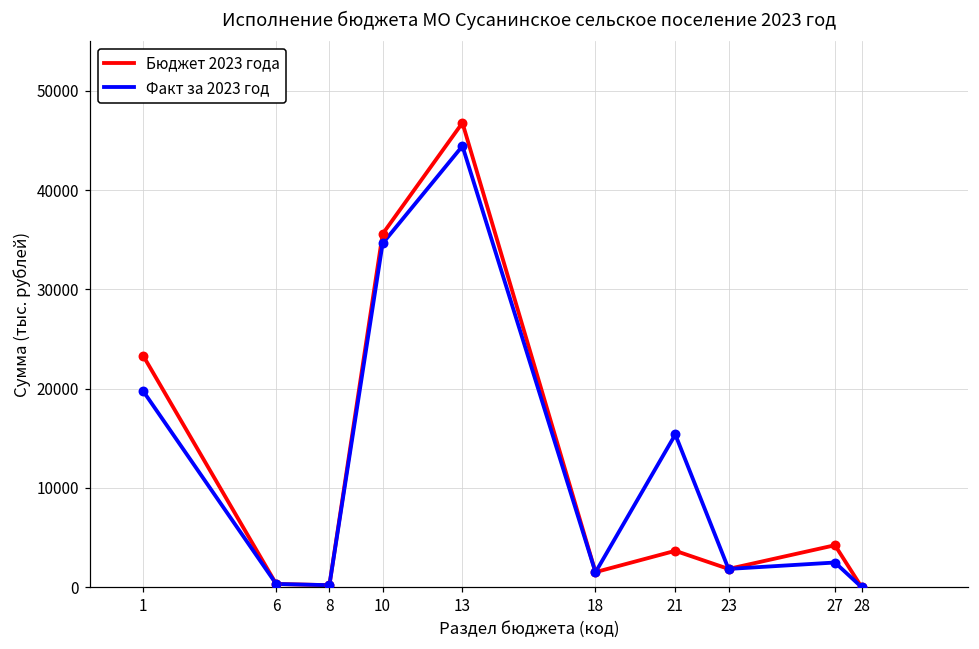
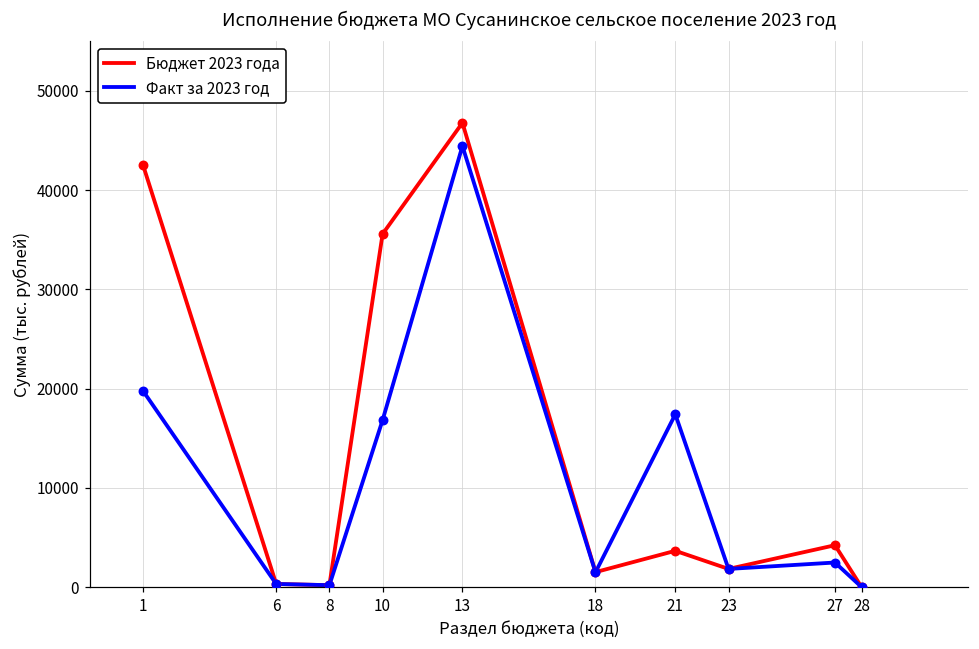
  {
    "Бюджет 2023 года": {
-     "1": 23000,
+     "1": 43000,
      "10": 36000,
      "13": 47000,
      "21": 4000,
      "27": 4000
    },
    "Факт за 2023 год": {
      "1": 20000,
-     "10": 35000,
+     "10": 17000,
      "13": 44000,
-     "21": 15000,
+     "21": 17000,
      "27": 2000
    }
  }
